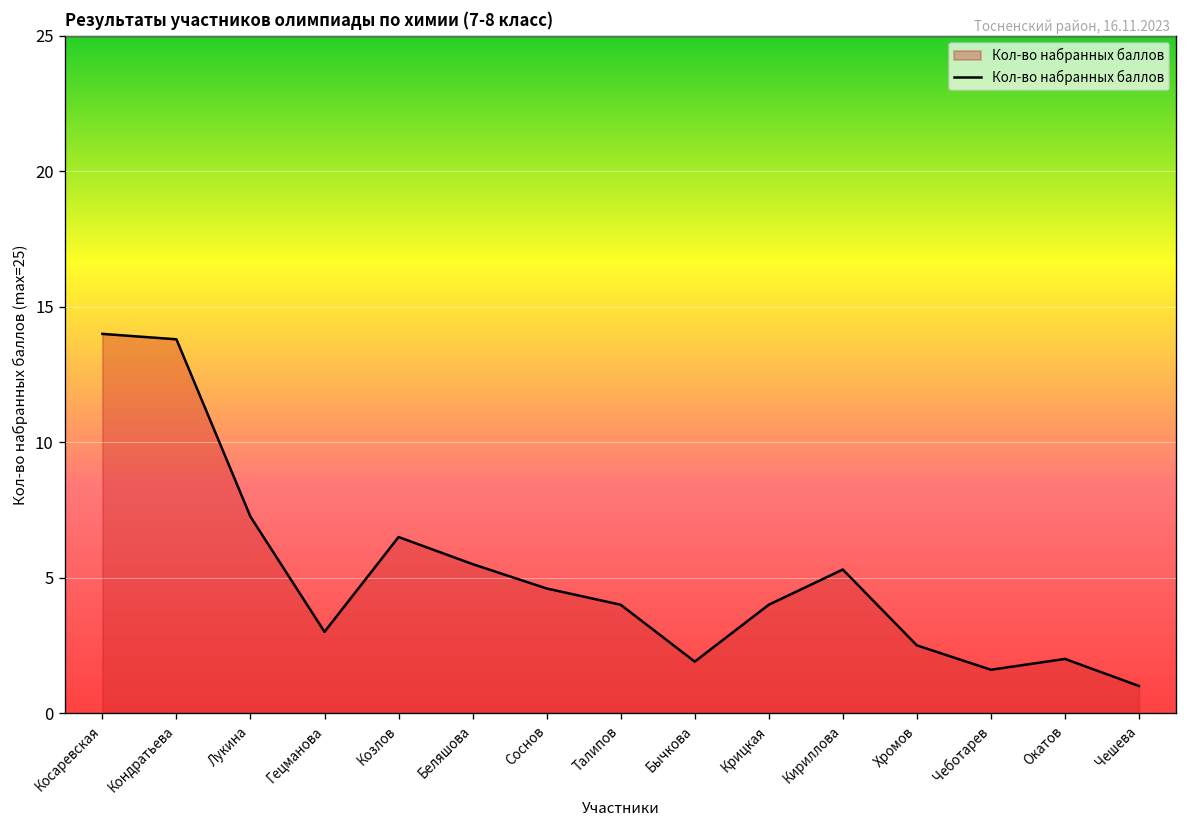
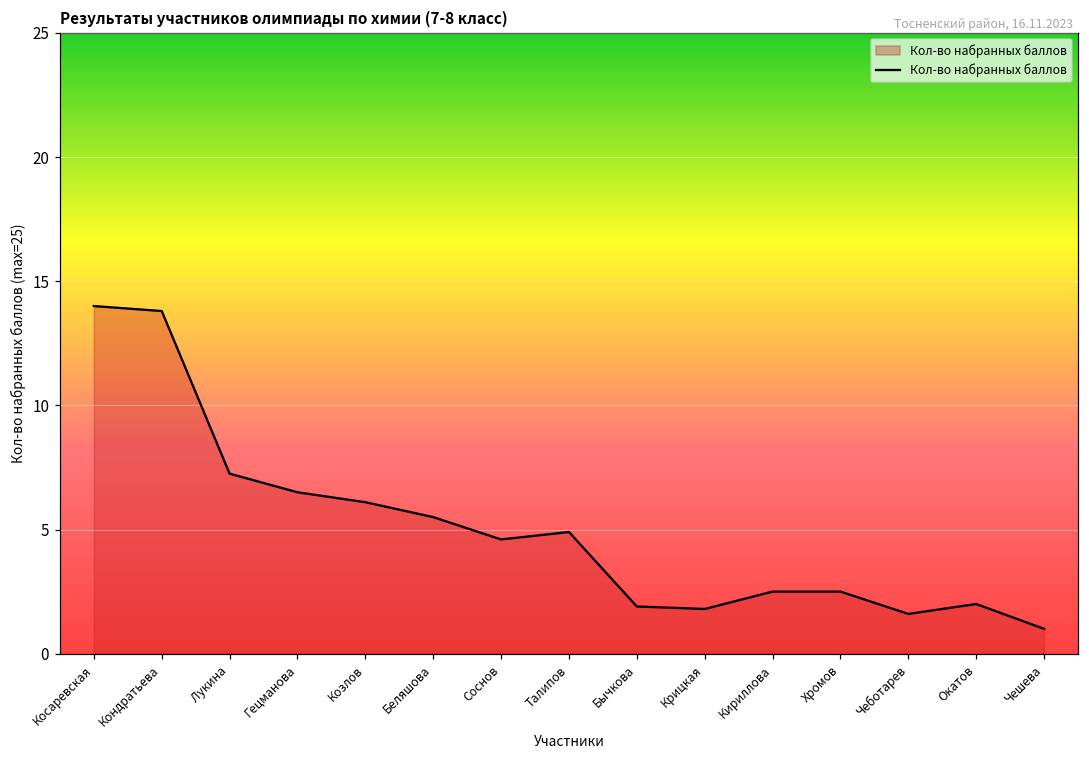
  {
    "Косаревская": 14.0,
    "Кондратьева": 13.8,
    "Лукина": 7.3,
-   "Гецманова": 3.0,
-   "Козлов": 6.5,
+   "Гецманова": 6.5,
+   "Козлов": 6.1,
    "Беляшова": 5.5,
    "Соснов": 4.6,
-   "Талипов": 4.0,
+   "Талипов": 4.9,
    "Бычкова": 1.9,
-   "Крицкая": 4.0,
-   "Кириллова": 5.3,
+   "Крицкая": 1.8,
+   "Кириллова": 2.5,
    "Хромов": 2.5,
    "Чеботарев": 1.6,
    "Окатов": 2.0,
    "Чешева": 1.0
  }
